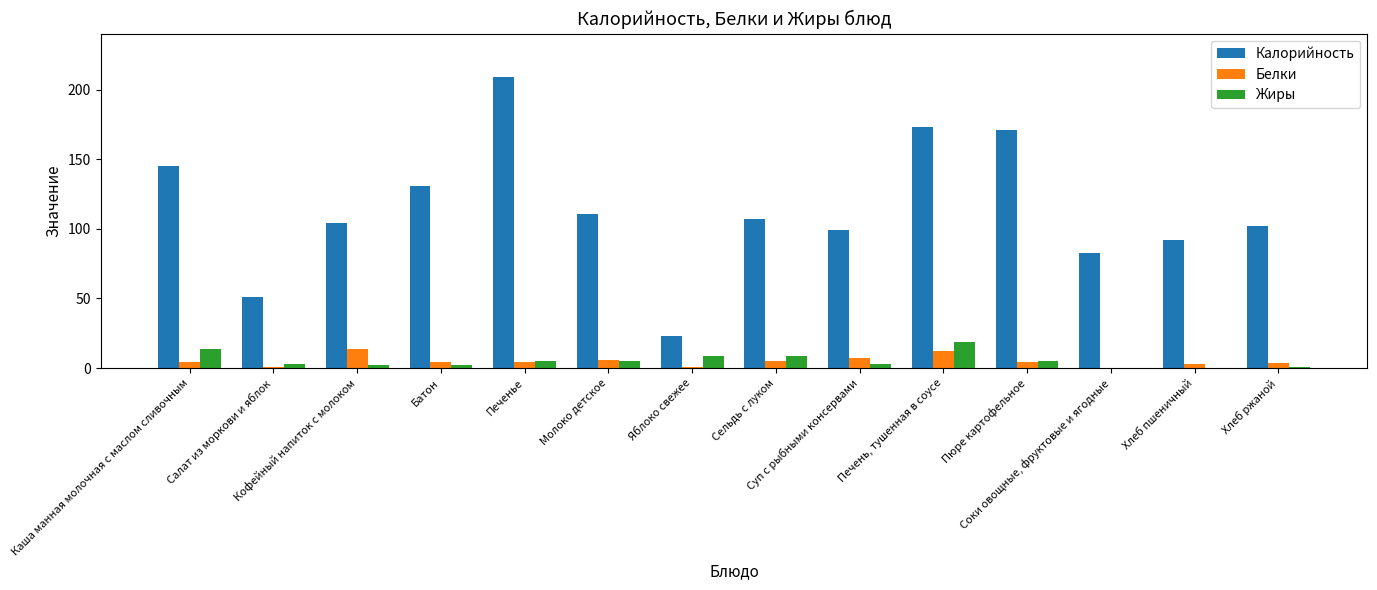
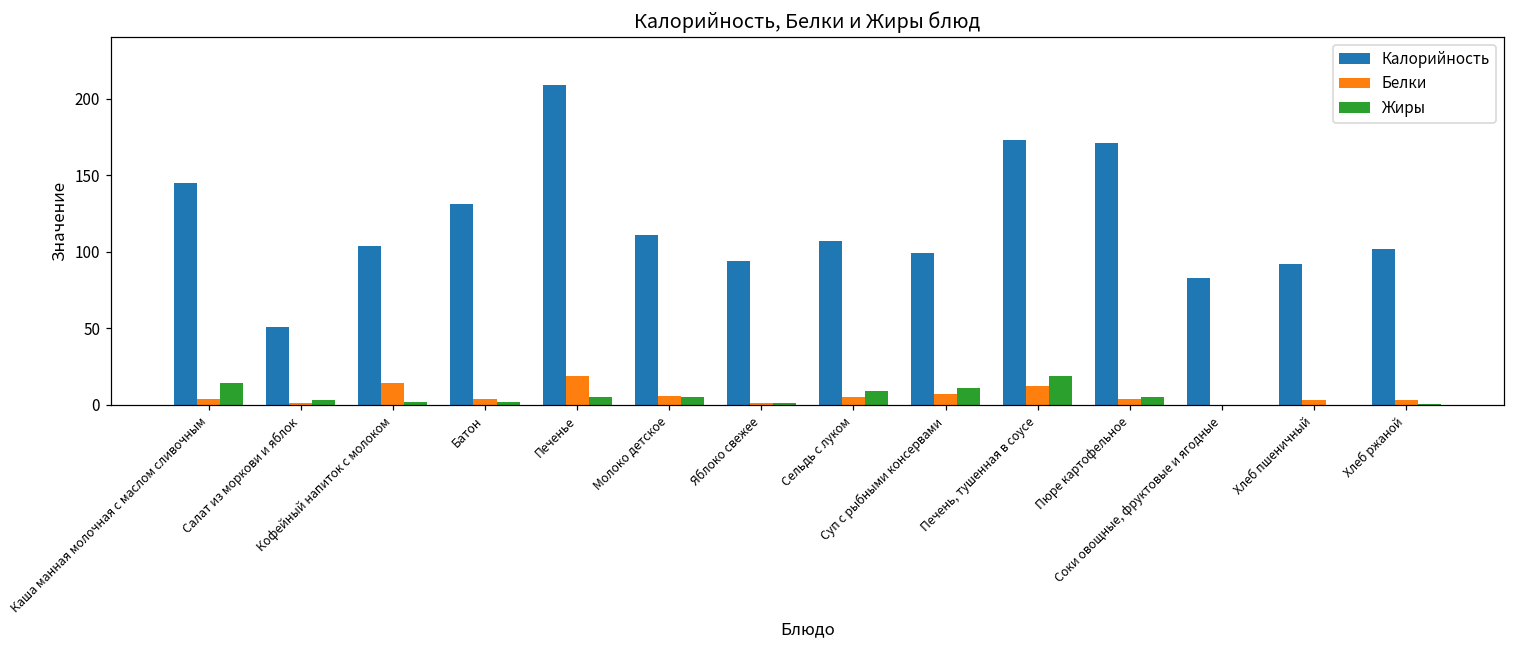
  {
    "Калорийность": {
      "Каша манная молочная с маслом сливочным": 145,
      "Салат из моркови и яблок": 51,
      "Кофейный напиток с молоком": 104,
      "Батон": 131,
      "Печенье": 209,
      "Молоко детское": 111,
-     "Яблоко свежее": 23,
+     "Яблоко свежее": 94,
      "Сельдь с луком": 107,
      "Суп с рыбными консервами": 99,
      "Печень, тушенная в соусе": 173,
      "Пюре картофельное": 171,
      "Соки овощные, фруктовые и ягодные": 83,
      "Хлеб пшеничный": 92,
      "Хлеб ржаной": 102
    },
    "Белки": {
      "Каша манная молочная с маслом сливочным": 4,
      "Кофейный напиток с молоком": 14,
      "Батон": 4,
-     "Печенье": 4,
+     "Печенье": 19,
      "Молоко детское": 6,
      "Сельдь с луком": 5,
      "Суп с рыбными консервами": 7,
      "Печень, тушенная в соусе": 12,
      "Пюре картофельное": 4,
      "Соки овощные, фруктовые и ягодные": 0,
      "Хлеб пшеничный": 3,
      "Хлеб ржаной": 3
    },
    "Жиры": {
      "Каша манная молочная с маслом сливочным": 14,
      "Салат из моркови и яблок": 3,
      "Кофейный напиток с молоком": 2,
      "Батон": 2,
      "Печенье": 5,
      "Молоко детское": 5,
-     "Яблоко свежее": 9,
+     "Яблоко свежее": 1,
      "Сельдь с луком": 9,
-     "Суп с рыбными консервами": 3,
+     "Суп с рыбными консервами": 11,
      "Печень, тушенная в соусе": 19,
      "Пюре картофельное": 5,
      "Соки овощные, фруктовые и ягодные": 0
    }
  }
